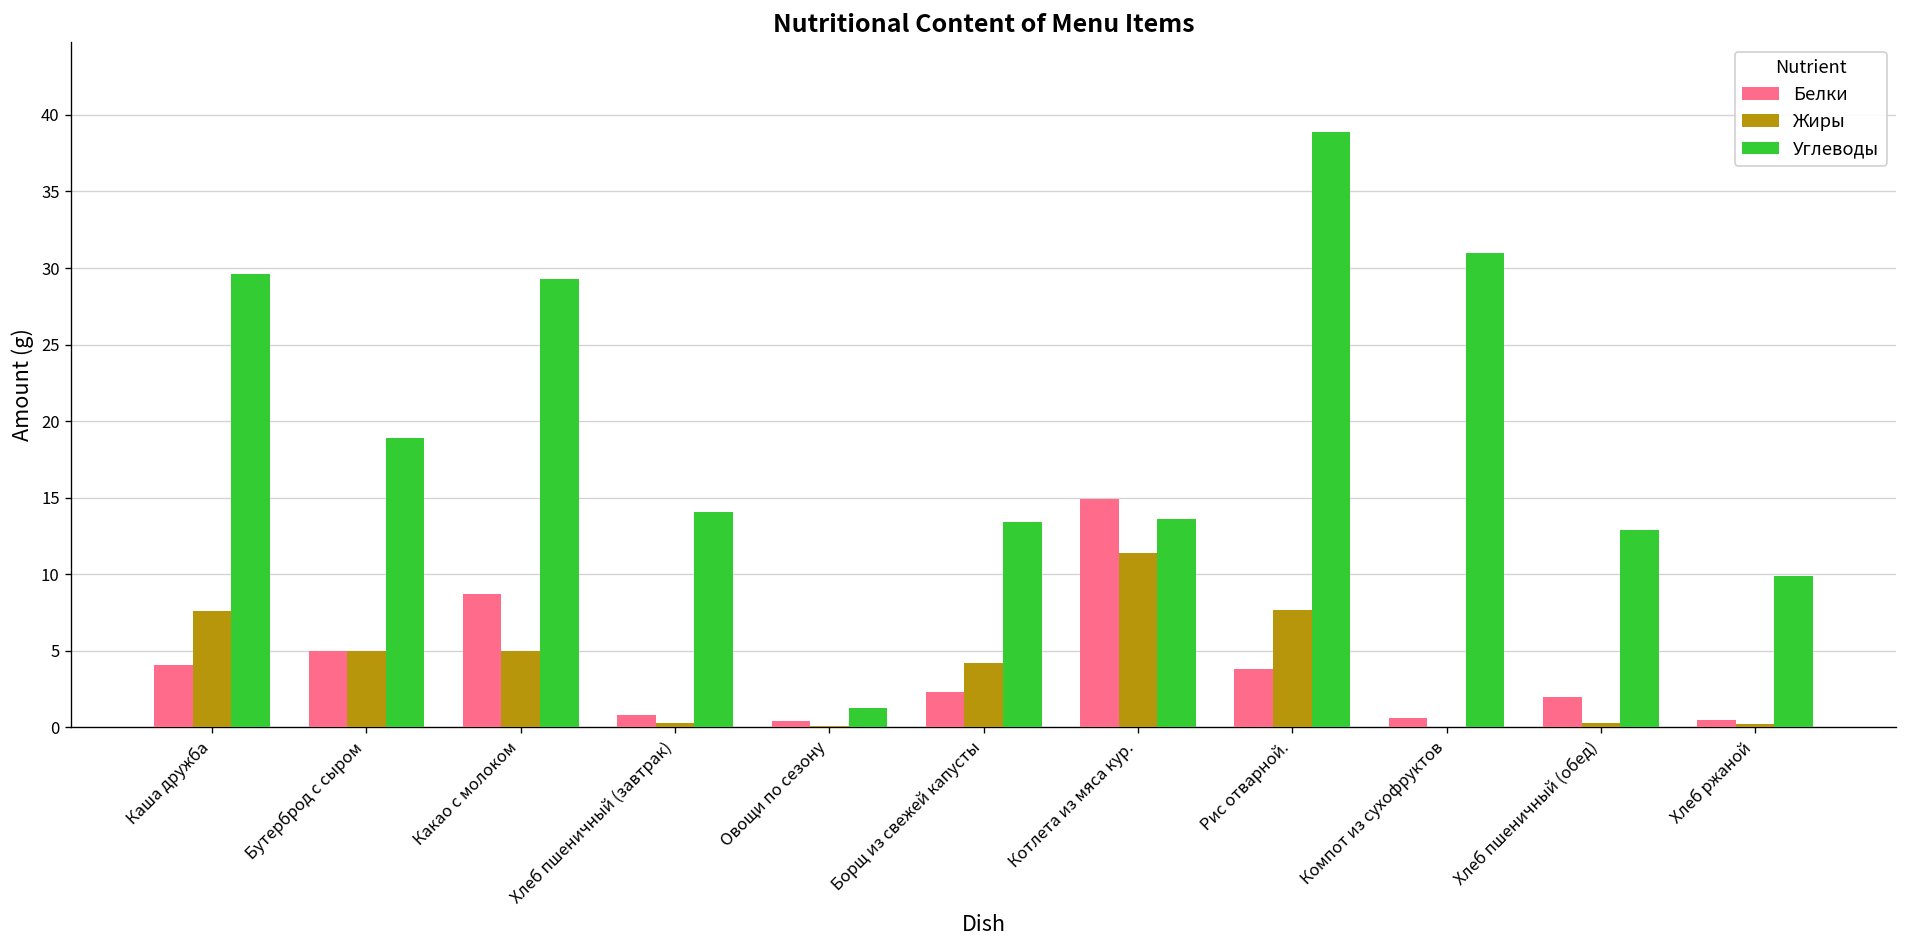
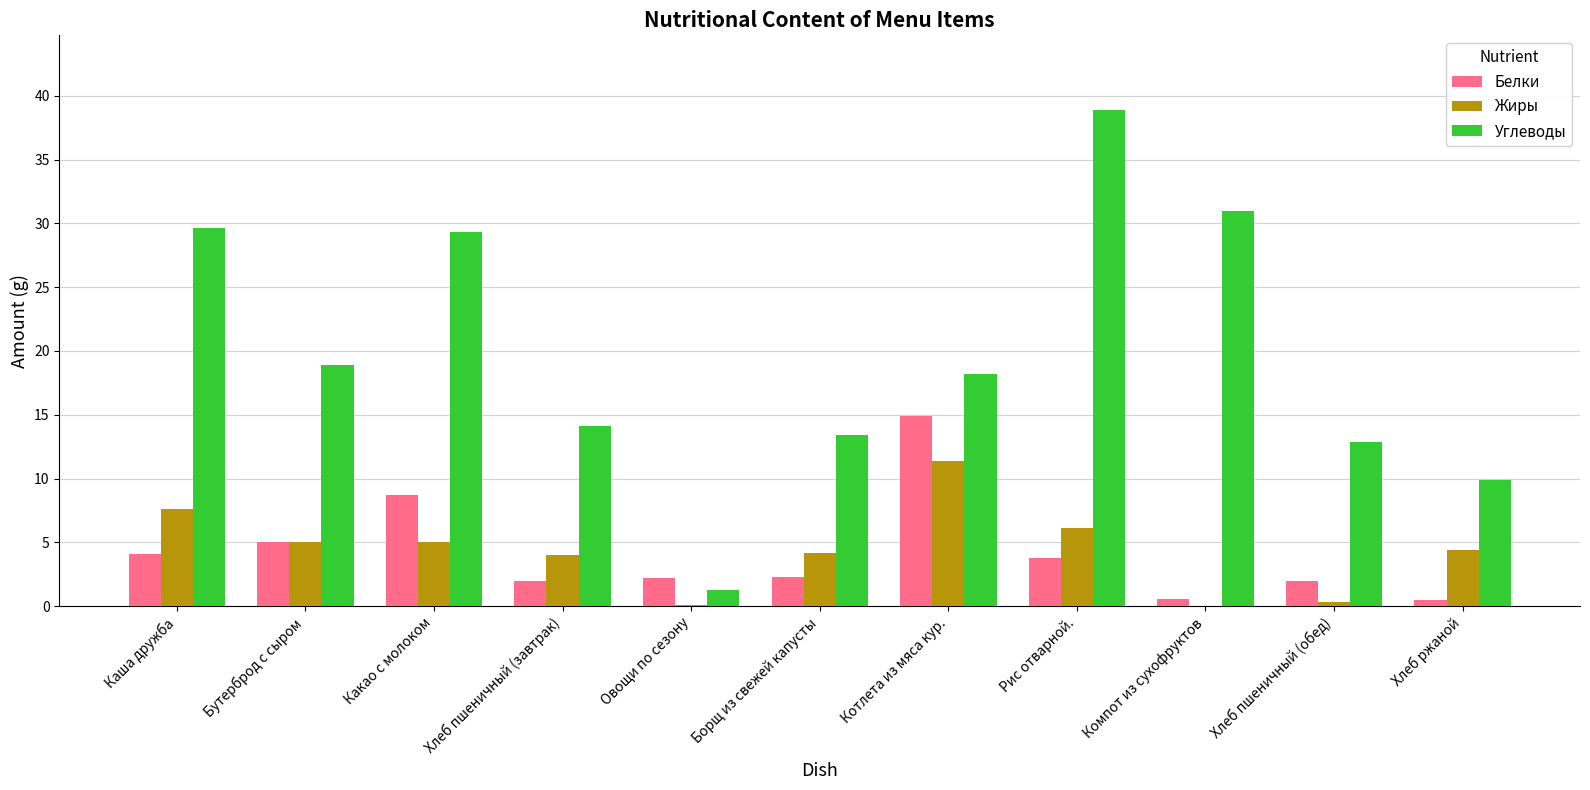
  {
    "Белки": {
      "Каша дружба": 4.1,
      "Бутерброд с сыром": 5.0,
      "Какао с молоком": 8.7,
-     "Хлеб пшеничный (завтрак)": 0.8,
-     "Овощи по сезону": 0.4,
+     "Хлеб пшеничный (завтрак)": 2.0,
+     "Овощи по сезону": 2.2,
      "Борщ из свежей капусты": 2.3,
      "Котлета из мяса кур.": 14.9,
      "Рис отварной.": 3.8,
      "Компот из сухофруктов": 0.6,
      "Хлеб пшеничный (обед)": 2.0,
      "Хлеб ржаной": 0.5
    },
    "Жиры": {
      "Каша дружба": 7.6,
      "Бутерброд с сыром": 5.0,
      "Какао с молоком": 5.0,
-     "Хлеб пшеничный (завтрак)": 0.3,
+     "Хлеб пшеничный (завтрак)": 4.0,
      "Борщ из свежей капусты": 4.2,
      "Котлета из мяса кур.": 11.4,
-     "Рис отварной.": 7.7,
+     "Рис отварной.": 6.1,
      "Компот из сухофруктов": 0.0,
      "Хлеб пшеничный (обед)": 0.3,
-     "Хлеб ржаной": 0.2
+     "Хлеб ржаной": 4.4
    },
    "Углеводы": {
      "Каша дружба": 29.6,
      "Бутерброд с сыром": 18.9,
      "Какао с молоком": 29.3,
      "Хлеб пшеничный (завтрак)": 14.1,
      "Овощи по сезону": 1.3,
      "Борщ из свежей капусты": 13.4,
-     "Котлета из мяса кур.": 13.6,
+     "Котлета из мяса кур.": 18.2,
      "Рис отварной.": 38.9,
      "Компот из сухофруктов": 31.0,
      "Хлеб пшеничный (обед)": 12.9,
      "Хлеб ржаной": 9.9
    }
  }
